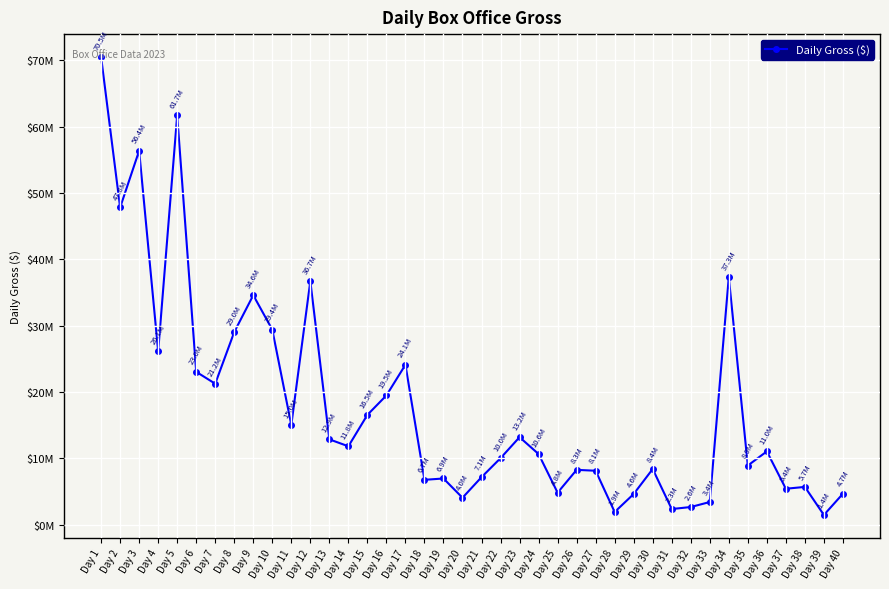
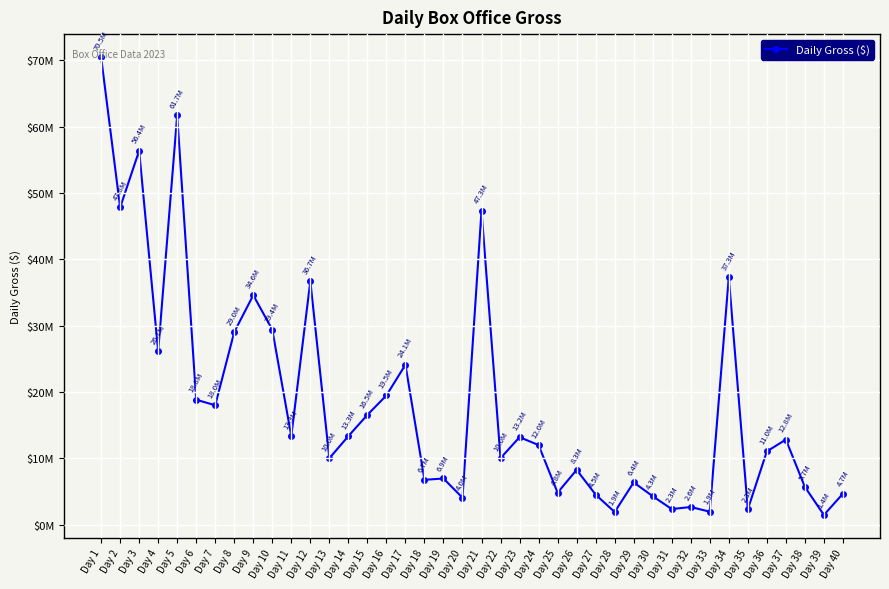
  {
    "Day 1": "70.5M",
    "Day 2": "47.8M",
    "Day 3": "56.4M",
    "Day 4": "26.1M",
    "Day 5": "61.7M",
-   "Day 6": "23.0M",
-   "Day 7": "21.2M",
+   "Day 6": "18.8M",
+   "Day 7": "18.0M",
    "Day 8": "29.0M",
    "Day 9": "34.6M",
    "Day 10": "29.4M",
-   "Day 11": "15.0M",
+   "Day 11": "13.3M",
    "Day 12": "36.7M",
-   "Day 13": "12.9M",
-   "Day 14": "11.8M",
+   "Day 13": "10.0M",
+   "Day 14": "13.3M",
    "Day 15": "16.5M",
    "Day 16": "19.5M",
    "Day 17": "24.1M",
    "Day 18": "6.7M",
    "Day 19": "6.9M",
    "Day 20": "4.0M",
-   "Day 21": "7.1M",
+   "Day 21": "47.3M",
    "Day 22": "10.0M",
    "Day 23": "13.2M",
-   "Day 24": "10.6M",
+   "Day 24": "12.0M",
    "Day 25": "4.8M",
    "Day 26": "8.3M",
-   "Day 27": "8.1M",
+   "Day 27": "4.5M",
    "Day 28": "1.9M",
-   "Day 29": "4.6M",
-   "Day 30": "8.4M",
+   "Day 29": "6.4M",
+   "Day 30": "4.3M",
    "Day 31": "2.3M",
    "Day 32": "2.6M",
-   "Day 33": "3.4M",
+   "Day 33": "1.9M",
    "Day 34": "37.3M",
-   "Day 35": "8.9M",
+   "Day 35": "2.3M",
    "Day 36": "11.0M",
-   "Day 37": "5.4M",
+   "Day 37": "12.8M",
    "Day 38": "5.7M",
    "Day 39": "1.4M",
    "Day 40": "4.7M"
  }
